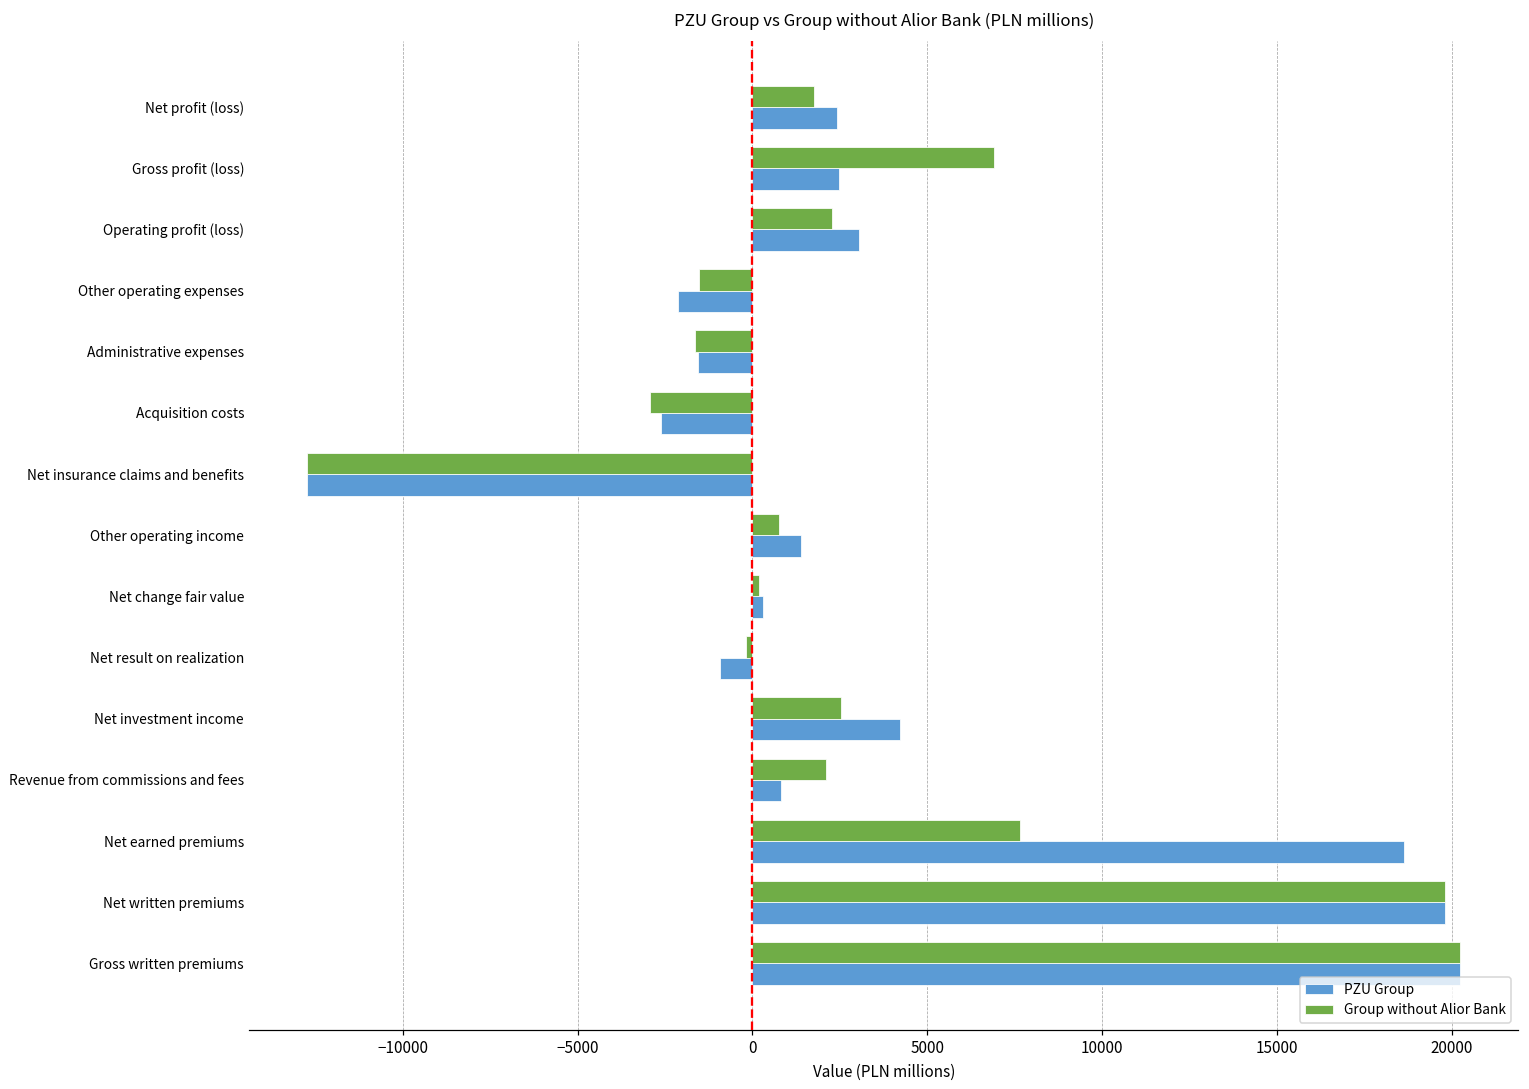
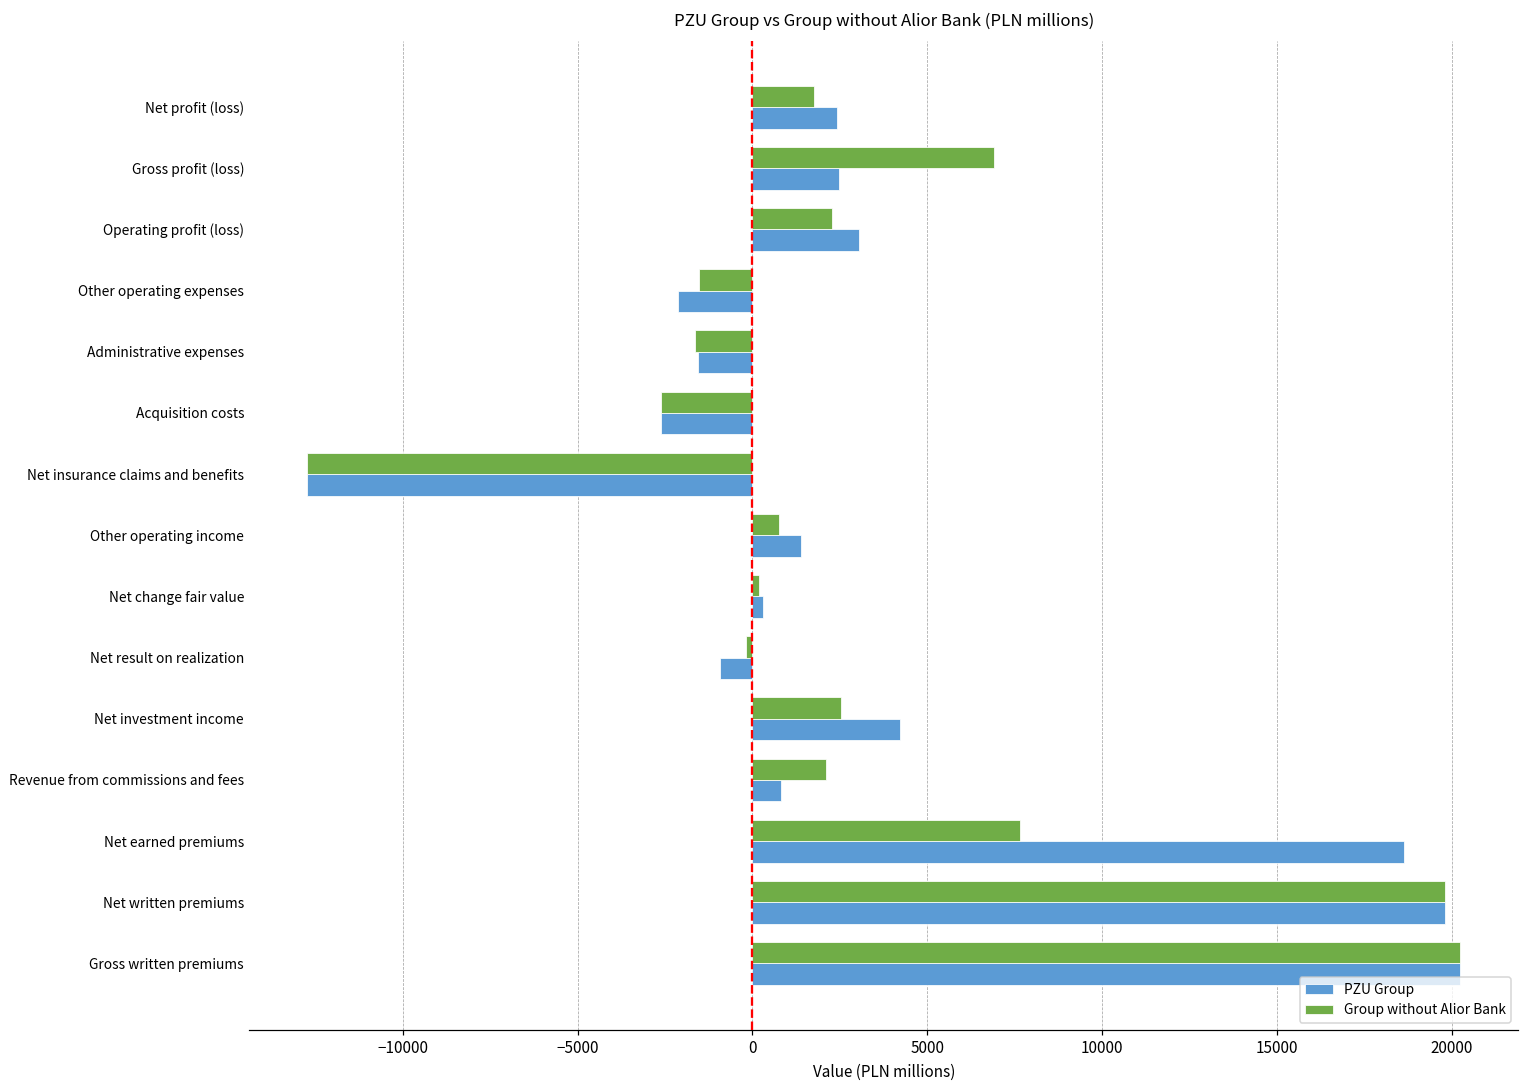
  {
    "PZU Group": {
      "Net profit (loss)": 2400,
      "Gross profit (loss)": 2500,
      "Operating profit (loss)": 3000,
      "Other operating expenses": -2100,
      "Administrative expenses": -1600,
      "Acquisition costs": -2600,
      "Net insurance claims and benefits": -12700,
      "Other operating income": 1400,
      "Net change fair value": 300,
      "Net result on realization": -900,
      "Net investment income": 4200,
      "Revenue from commissions and fees": 800,
      "Net earned premiums": 18600,
      "Net written premiums": 19800,
      "Gross written premiums": 20200
    },
    "Group without Alior Bank": {
      "Net profit (loss)": 1800,
      "Gross profit (loss)": 6900,
      "Operating profit (loss)": 2300,
      "Other operating expenses": -1500,
      "Administrative expenses": -1600,
-     "Acquisition costs": -2900,
+     "Acquisition costs": -2600,
      "Net insurance claims and benefits": -12700,
      "Other operating income": 700,
      "Net change fair value": 200,
      "Net result on realization": -200,
      "Net investment income": 2500,
      "Revenue from commissions and fees": 2100,
      "Net earned premiums": 7600,
      "Net written premiums": 19800,
      "Gross written premiums": 20200
    }
  }
